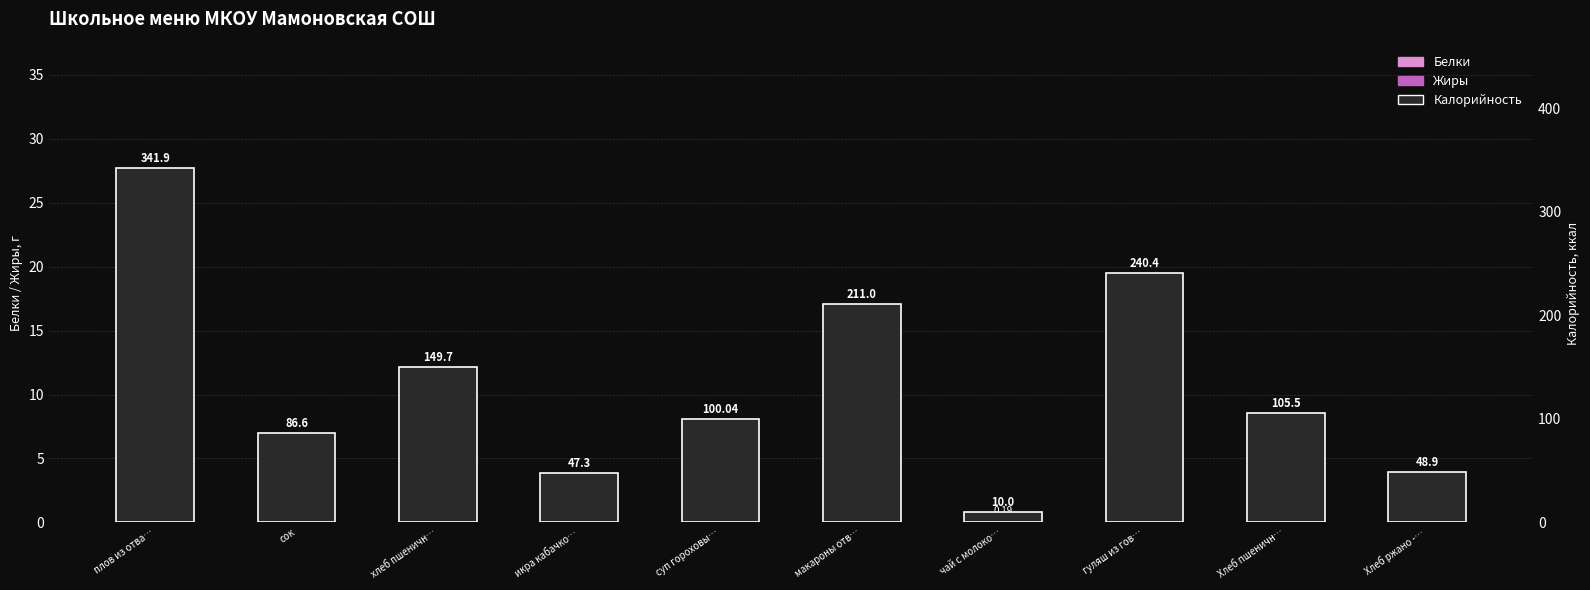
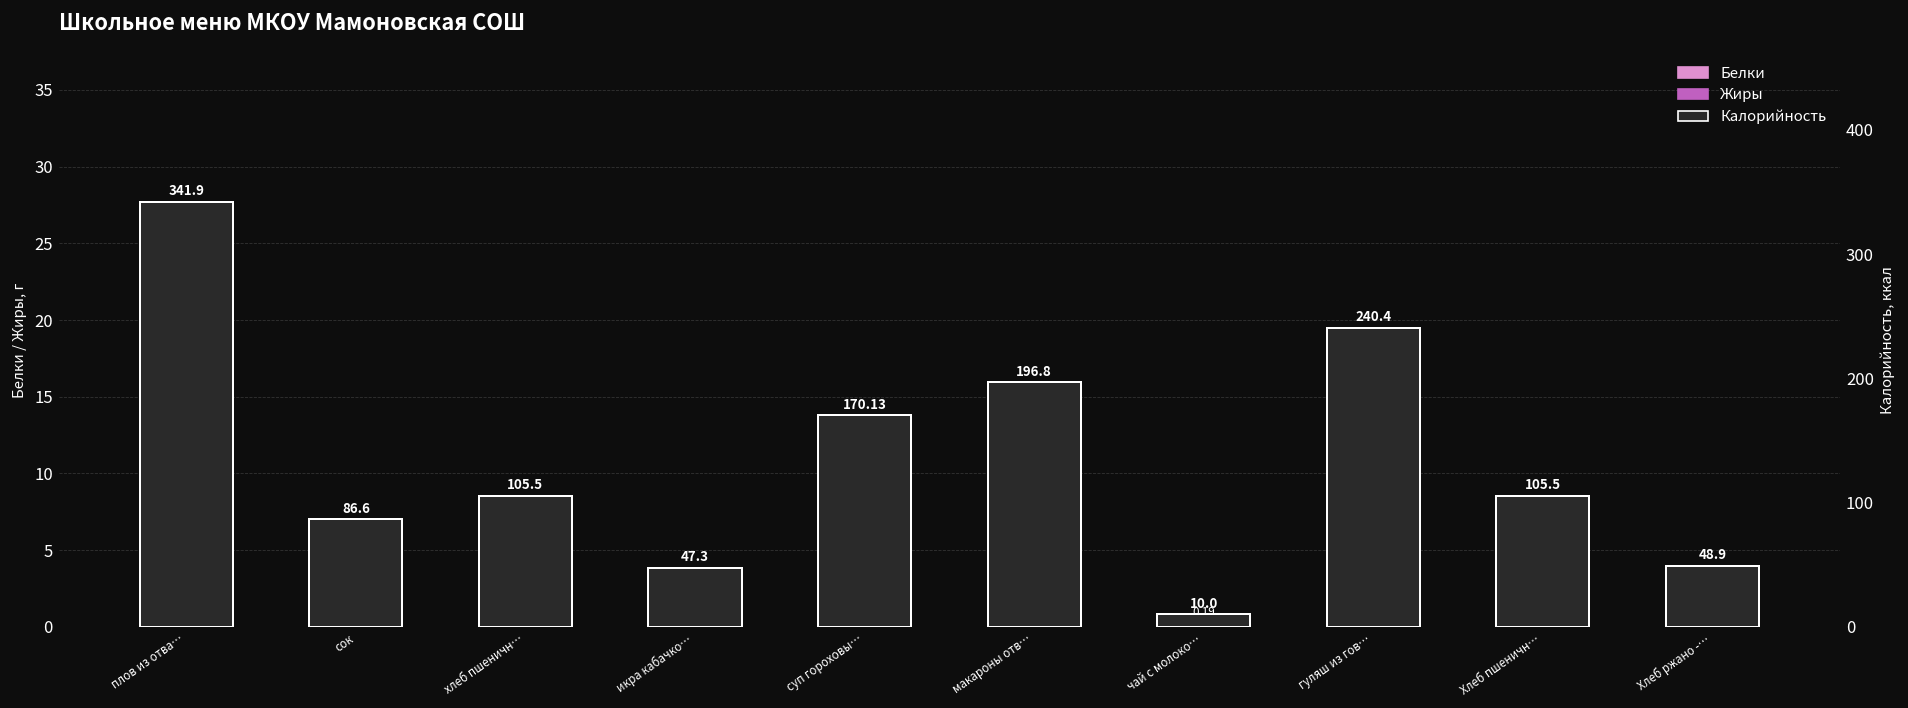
  {
    "Калорийность": {
      "плов из отва…": 341.9,
      "сок": 86.6,
-     "хлеб пшеничн…": 149.7,
+     "хлеб пшеничн…": 105.5,
      "икра кабачко…": 47.3,
-     "суп гороховы…": 100.04,
-     "макароны отв…": 211.0,
+     "суп гороховы…": 170.13,
+     "макароны отв…": 196.8,
      "гуляш из гов…": 240.4,
      "Хлеб пшеничн…": 105.5,
      "Хлеб ржано -…": 48.9
    }
  }
